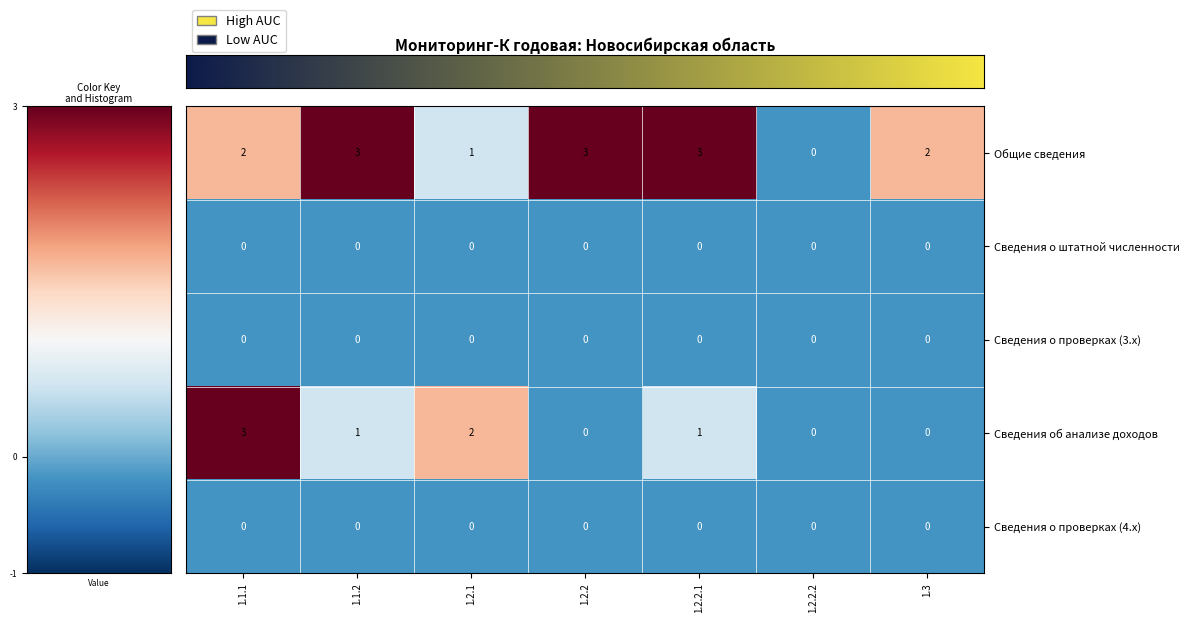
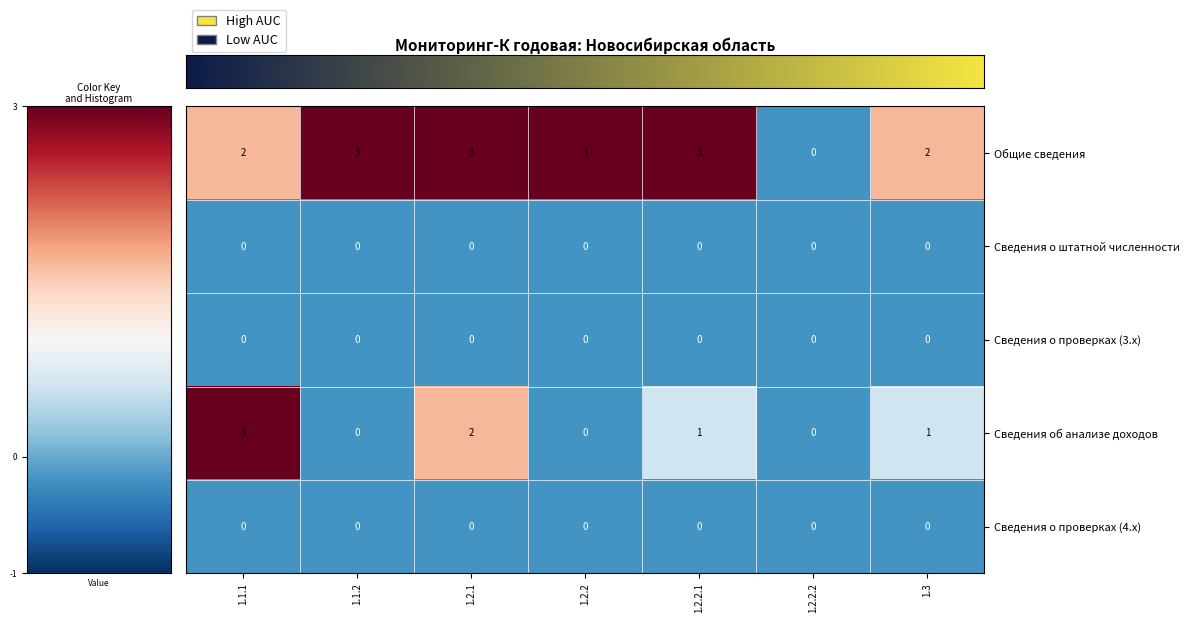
  {
    "Общие сведения": {
      "1.1.1": 2,
      "1.1.2": 3,
-     "1.2.1": 1,
+     "1.2.1": 3,
      "1.2.2": 3,
      "1.2.2.1": 3,
      "1.2.2.2": 0,
      "1.3": 2
    },
    "Сведения о штатной численности": {
      "1.1.1": 0,
      "1.1.2": 0,
      "1.2.1": 0,
      "1.2.2": 0,
      "1.2.2.1": 0,
      "1.2.2.2": 0,
      "1.3": 0
    },
    "Сведения о проверках (3.x)": {
      "1.1.1": 0,
      "1.1.2": 0,
      "1.2.1": 0,
      "1.2.2": 0,
      "1.2.2.1": 0,
      "1.2.2.2": 0,
      "1.3": 0
    },
    "Сведения об анализе доходов": {
      "1.1.1": 3,
-     "1.1.2": 1,
+     "1.1.2": 0,
      "1.2.1": 2,
      "1.2.2": 0,
      "1.2.2.1": 1,
      "1.2.2.2": 0,
-     "1.3": 0
+     "1.3": 1
    },
    "Сведения о проверках (4.x)": {
      "1.1.1": 0,
      "1.1.2": 0,
      "1.2.1": 0,
      "1.2.2": 0,
      "1.2.2.1": 0,
      "1.2.2.2": 0,
      "1.3": 0
    }
  }
